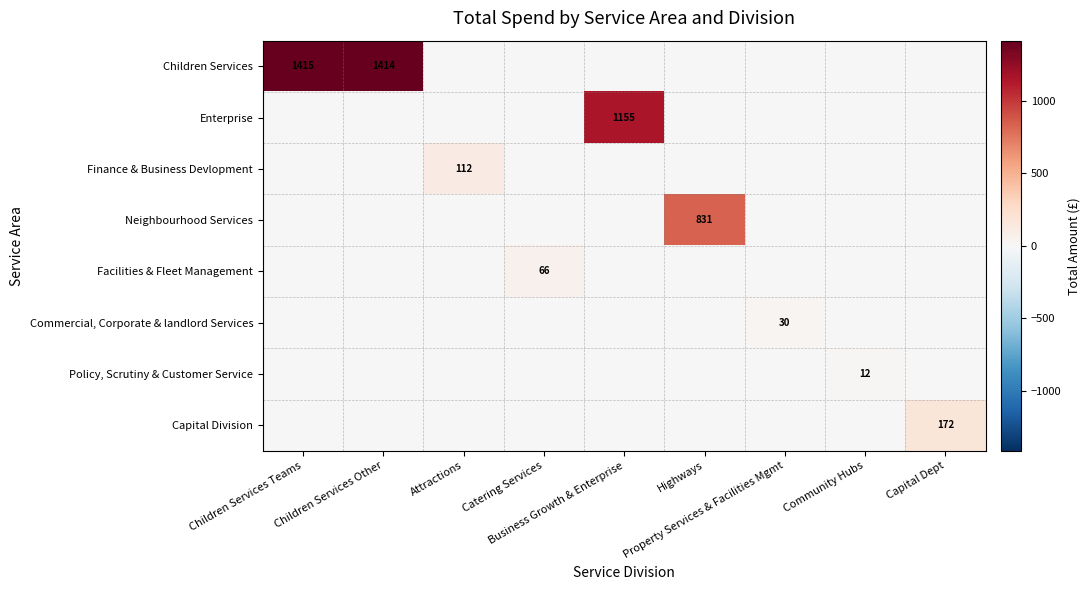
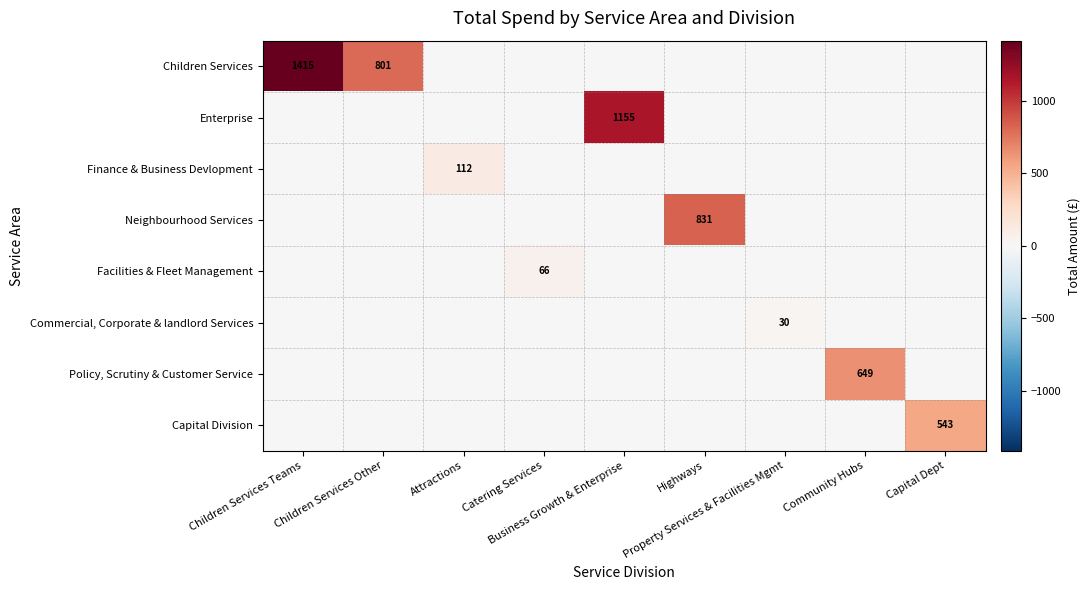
  {
    "Children Services": {
      "Children Services Teams": 1415,
-     "Children Services Other": 1414
+     "Children Services Other": 801
    },
    "Enterprise": {
      "Business Growth & Enterprise": 1155
    },
    "Finance & Business Devlopment": {
      "Attractions": 112
    },
    "Neighbourhood Services": {
      "Highways": 831
    },
    "Facilities & Fleet Management": {
      "Catering Services": 66
    },
    "Commercial, Corporate & landlord Services": {
      "Property Services & Facilities Mgmt": 30
    },
    "Policy, Scrutiny & Customer Service": {
-     "Community Hubs": 12
+     "Community Hubs": 649
    },
    "Capital Division": {
-     "Capital Dept": 172
+     "Capital Dept": 543
    }
  }
